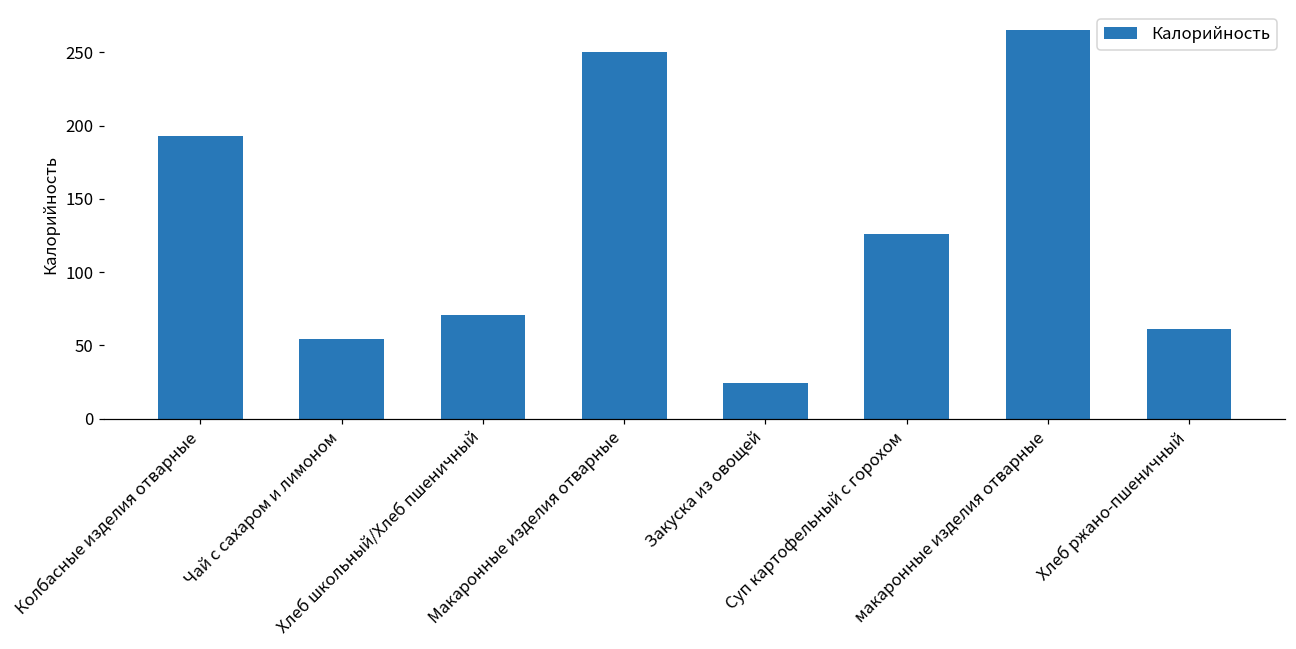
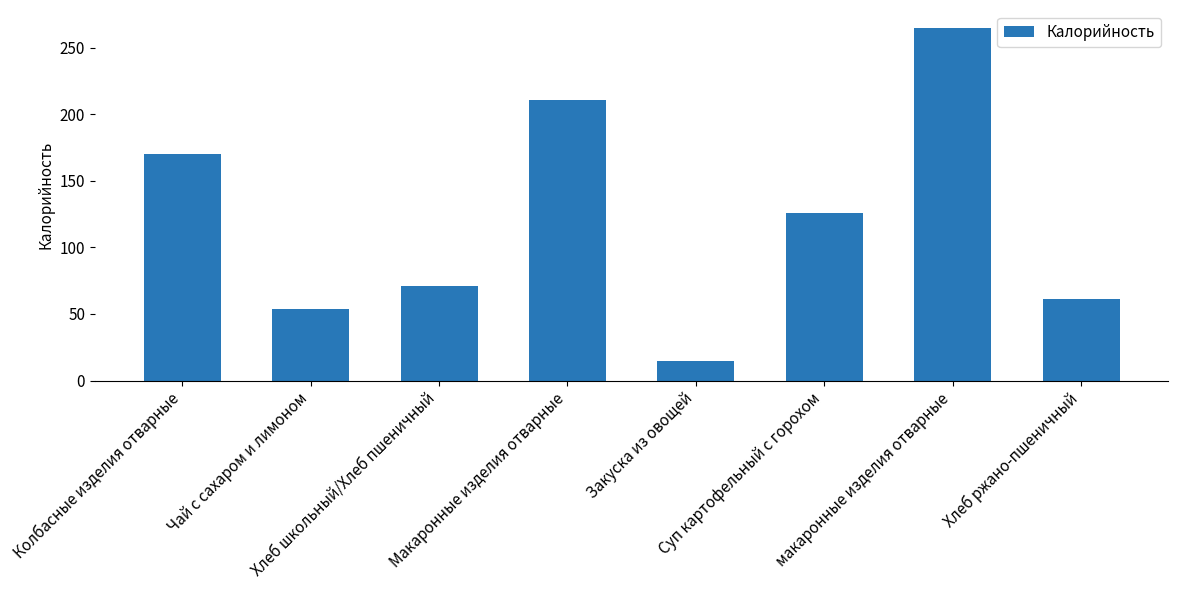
  {
-   "Колбасные изделия отварные": 193,
+   "Колбасные изделия отварные": 170,
    "Чай с сахаром и лимоном": 54,
    "Хлеб школьный/Хлеб пшеничный": 71,
-   "Макаронные изделия отварные": 250,
-   "Закуска из овощей": 24,
+   "Макаронные изделия отварные": 211,
+   "Закуска из овощей": 15,
    "Суп картофельный с горохом": 126,
    "макаронные изделия отварные": 265,
    "Хлеб ржано-пшеничный": 61
  }
